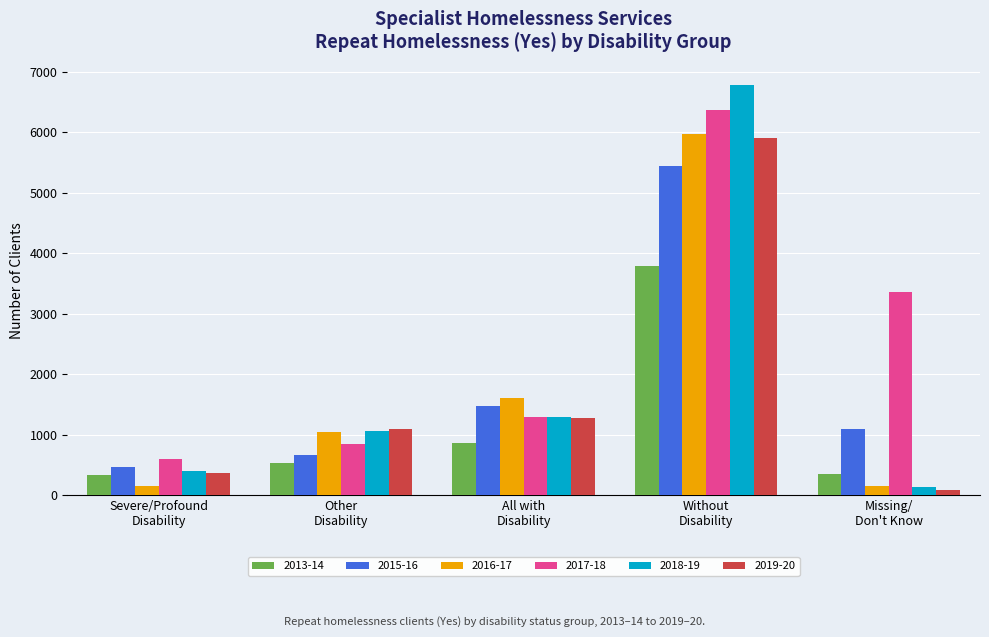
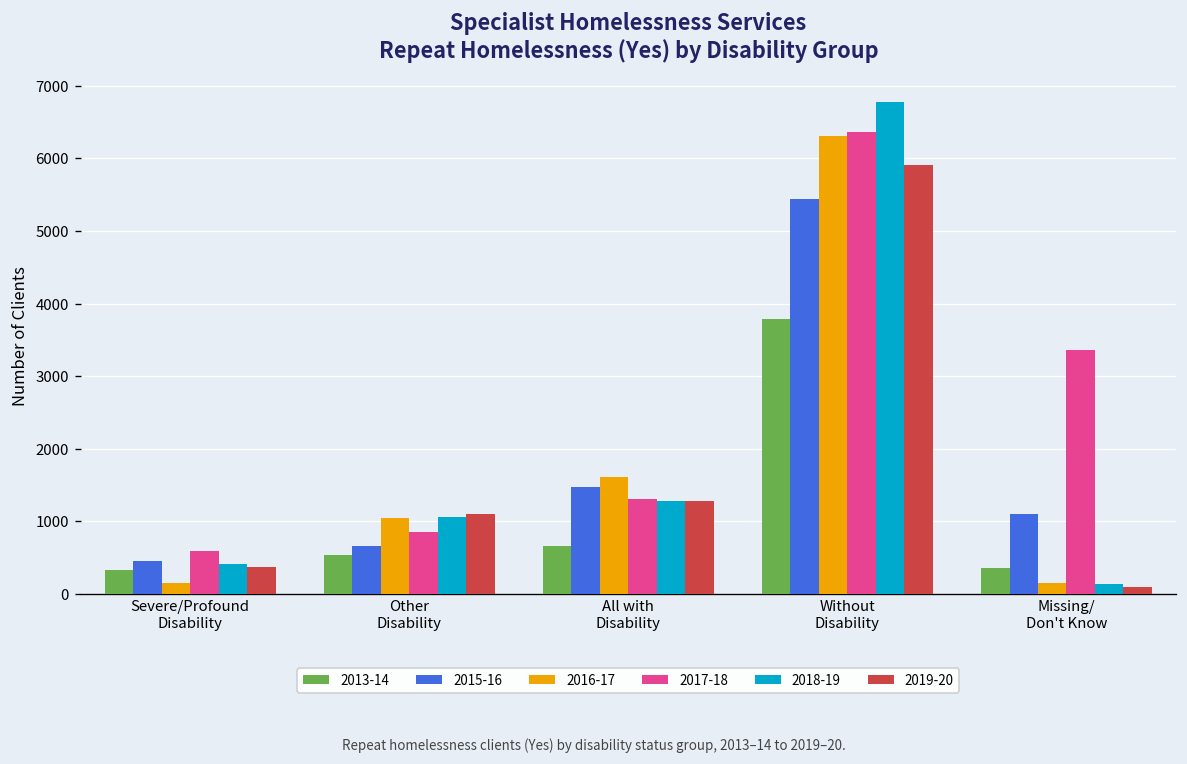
  {
    "2013-14": {
      "Severe/Profound Disability": 300,
      "Other Disability": 500,
-     "All with Disability": 900,
+     "All with Disability": 700,
      "Without Disability": 3800,
      "Missing/ Don't Know": 400
    },
    "2015-16": {
      "Severe/Profound Disability": 500,
      "Other Disability": 700,
      "All with Disability": 1500,
      "Without Disability": 5400,
      "Missing/ Don't Know": 1100
    },
    "2016-17": {
      "Severe/Profound Disability": 100,
      "Other Disability": 1000,
      "All with Disability": 1600,
-     "Without Disability": 6000,
+     "Without Disability": 6300,
      "Missing/ Don't Know": 100
    },
    "2017-18": {
      "Severe/Profound Disability": 600,
      "Other Disability": 900,
      "All with Disability": 1300,
      "Without Disability": 6400,
      "Missing/ Don't Know": 3400
    },
    "2018-19": {
      "Severe/Profound Disability": 400,
      "Other Disability": 1100,
      "All with Disability": 1300,
      "Without Disability": 6800,
      "Missing/ Don't Know": 100
    },
    "2019-20": {
      "Severe/Profound Disability": 400,
      "Other Disability": 1100,
      "All with Disability": 1300,
      "Without Disability": 5900,
      "Missing/ Don't Know": 100
    }
  }
